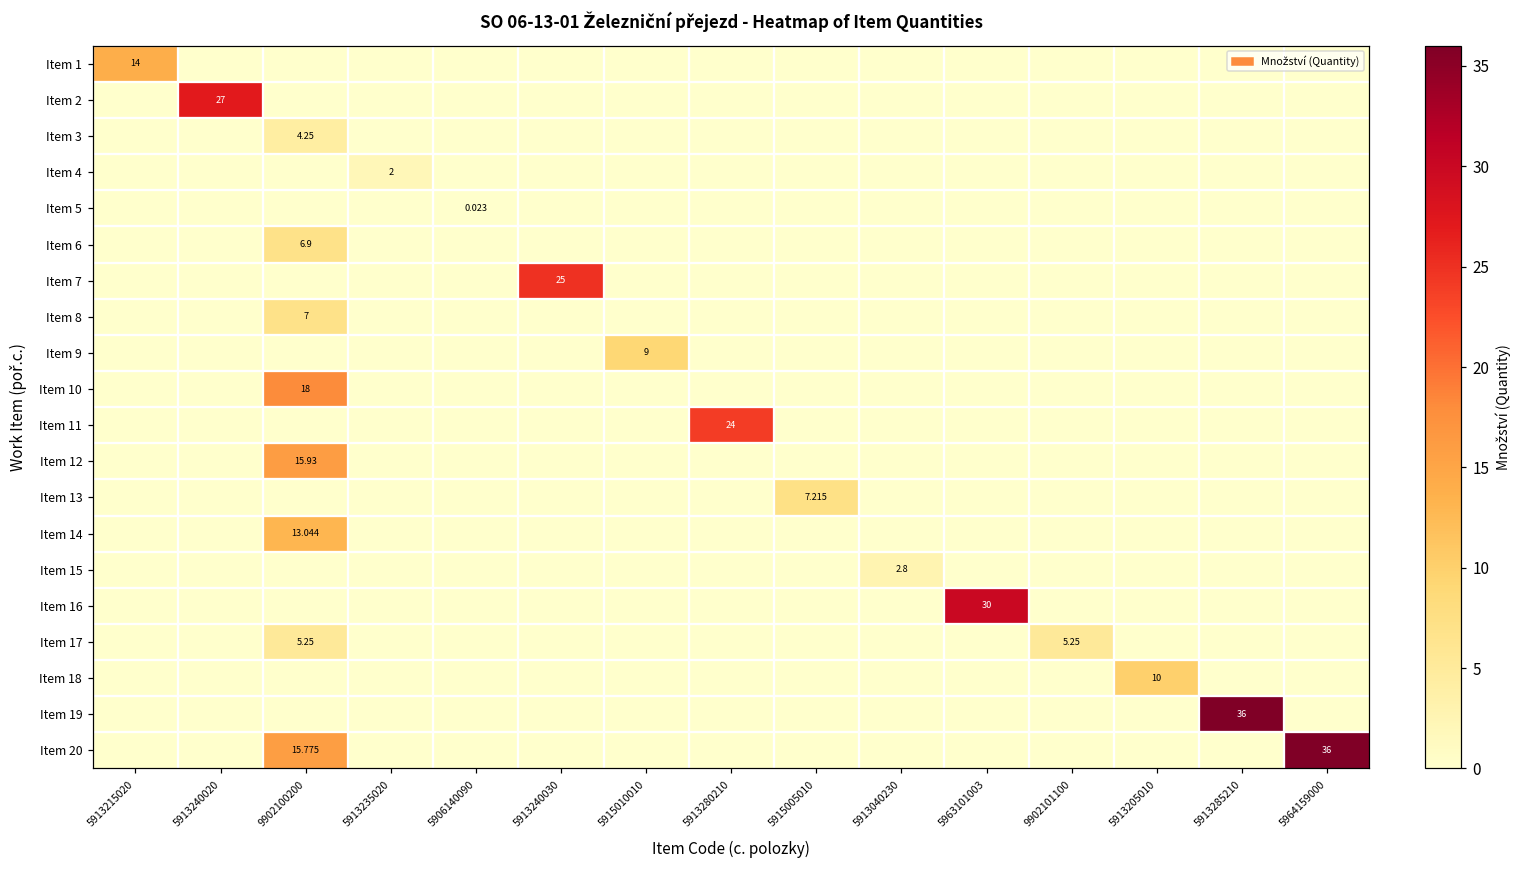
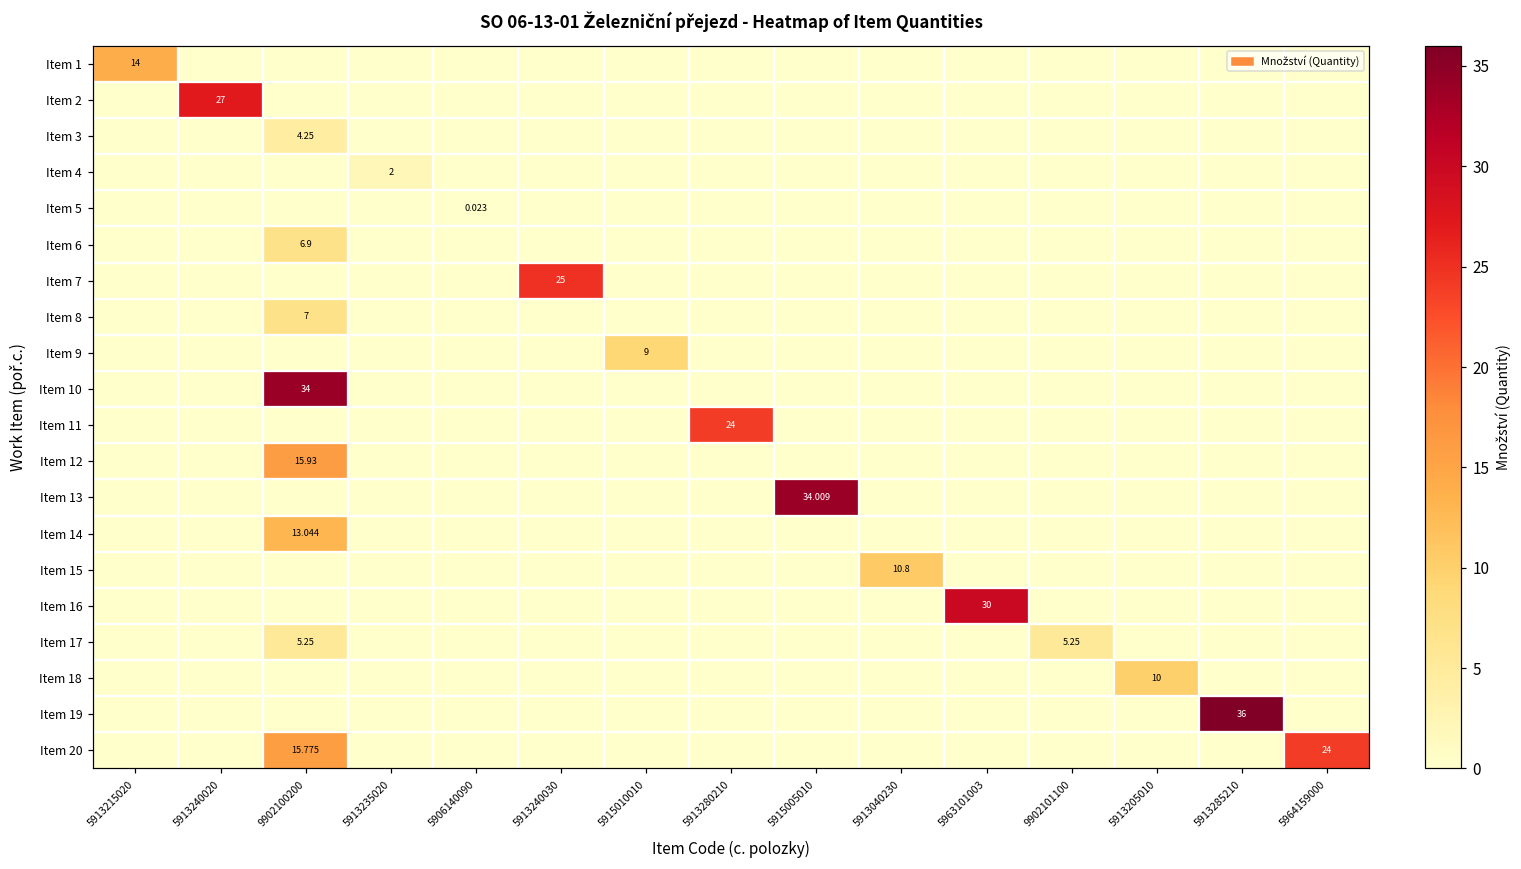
  {
    "Item 1": {
      "5913215020": 14
    },
    "Item 2": {
      "5913240020": 27
    },
    "Item 3": {
      "9902100200": 4.25
    },
    "Item 4": {
      "5913235020": 2
    },
    "Item 5": {
      "5906140090": 0.023
    },
    "Item 6": {
      "9902100200": 6.9
    },
    "Item 7": {
      "5913240030": 25
    },
    "Item 8": {
      "9902100200": 7
    },
    "Item 9": {
      "5915010010": 9
    },
    "Item 10": {
-     "9902100200": 18
+     "9902100200": 34
    },
    "Item 11": {
      "5913280210": 24
    },
    "Item 12": {
      "9902100200": 15.93
    },
    "Item 13": {
-     "5915005010": 7.215
+     "5915005010": 34.009
    },
    "Item 14": {
      "9902100200": 13.044
    },
    "Item 15": {
-     "5913040230": 2.8
+     "5913040230": 10.8
    },
    "Item 16": {
      "5963101003": 30
    },
    "Item 17": {
      "9902100200": 5.25,
      "9902101100": 5.25
    },
    "Item 18": {
      "5913205010": 10
    },
    "Item 19": {
      "5913285210": 36
    },
    "Item 20": {
      "9902100200": 15.775,
-     "5964159000": 36
+     "5964159000": 24
    }
  }
